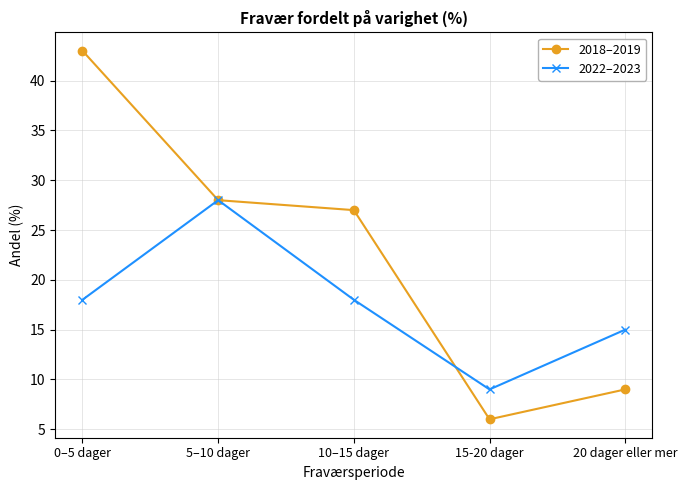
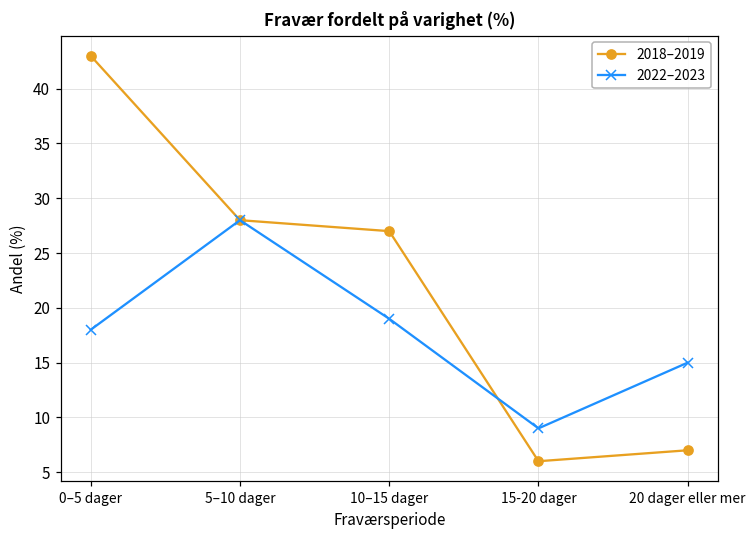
  {
    "2018–2019": {
      "0–5 dager": 43,
      "10–15 dager": 27,
      "15-20 dager": 6,
-     "20 dager eller mer": 9
+     "20 dager eller mer": 7
    },
    "2022–2023": {
      "0–5 dager": 18,
-     "10–15 dager": 18,
+     "10–15 dager": 19,
      "15-20 dager": 9,
      "20 dager eller mer": 15
    }
  }
